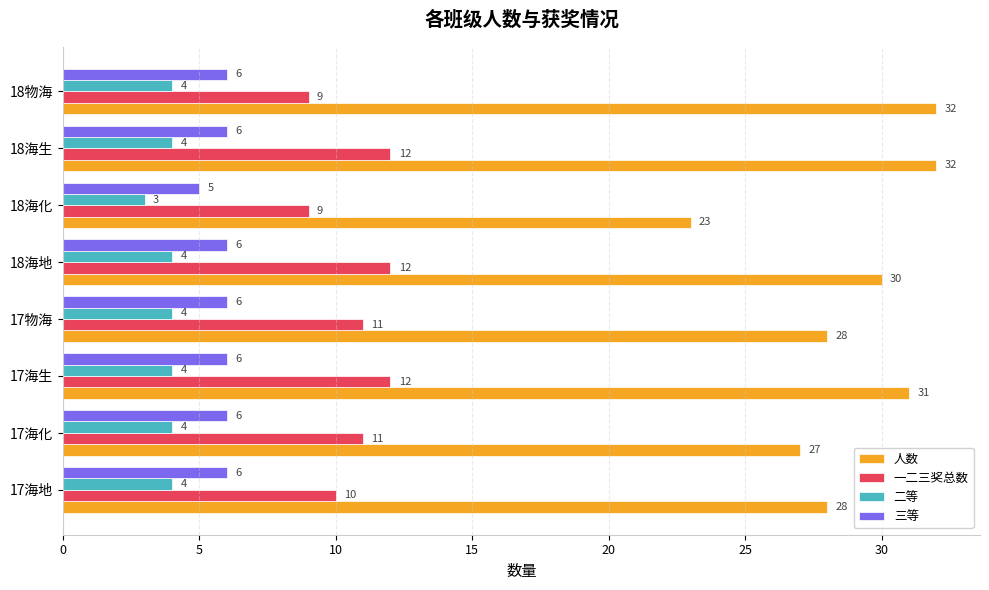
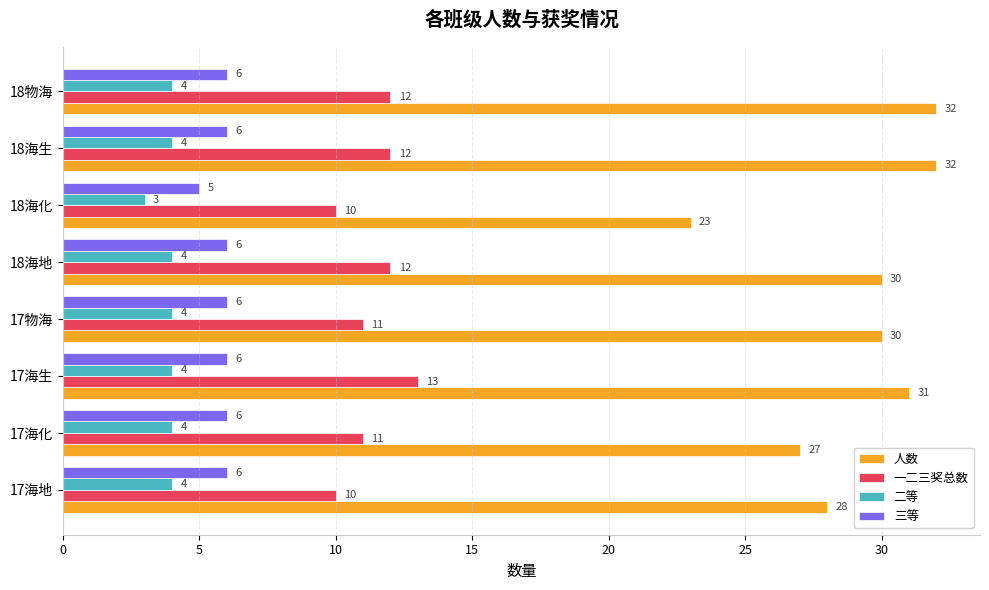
  {
    "人数": {
      "18物海": 32,
      "18海生": 32,
      "18海化": 23,
      "18海地": 30,
-     "17物海": 28,
+     "17物海": 30,
      "17海生": 31,
      "17海化": 27,
      "17海地": 28
    },
    "一二三奖总数": {
-     "18物海": 9,
+     "18物海": 12,
      "18海生": 12,
-     "18海化": 9,
+     "18海化": 10,
      "18海地": 12,
      "17物海": 11,
-     "17海生": 12,
+     "17海生": 13,
      "17海化": 11,
      "17海地": 10
    },
    "二等": {
      "18物海": 4,
      "18海生": 4,
      "18海化": 3,
      "18海地": 4,
      "17物海": 4,
      "17海生": 4,
      "17海化": 4,
      "17海地": 4
    },
    "三等": {
      "18物海": 6,
      "18海生": 6,
      "18海化": 5,
      "18海地": 6,
      "17物海": 6,
      "17海生": 6,
      "17海化": 6,
      "17海地": 6
    }
  }
